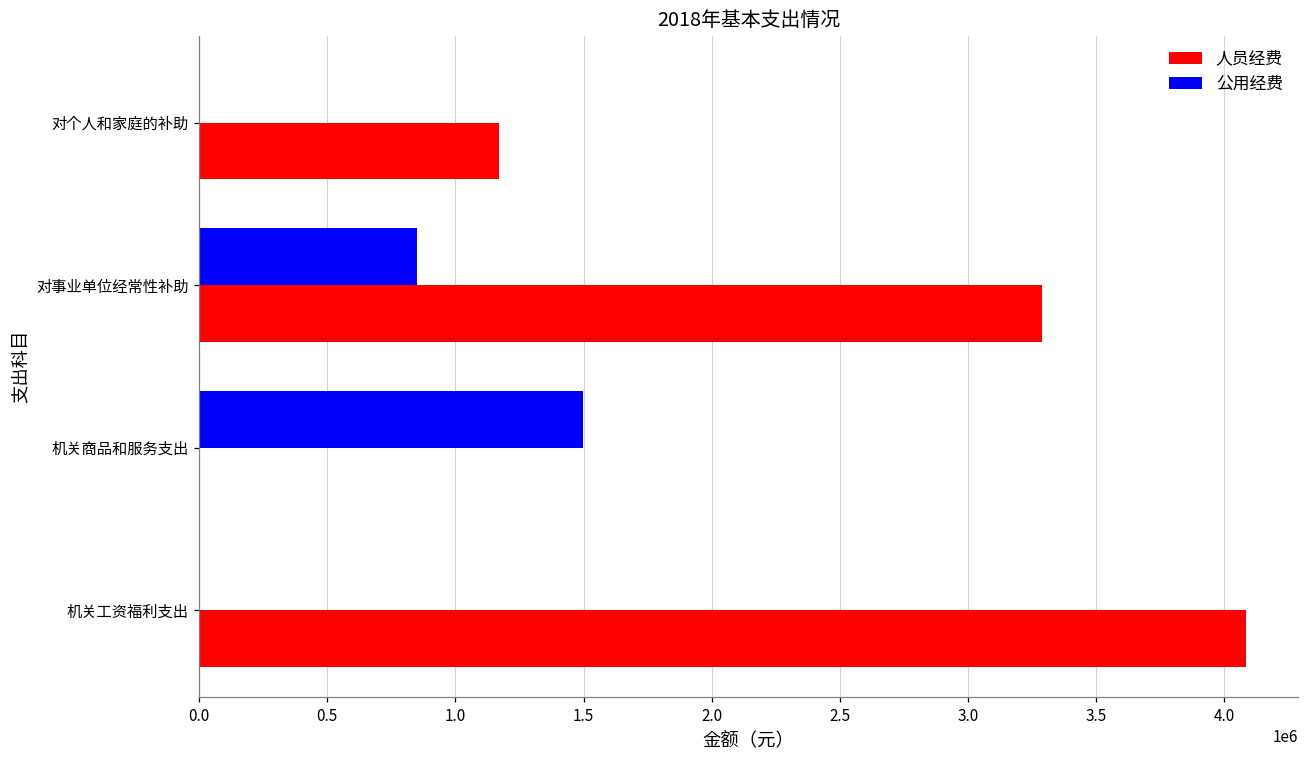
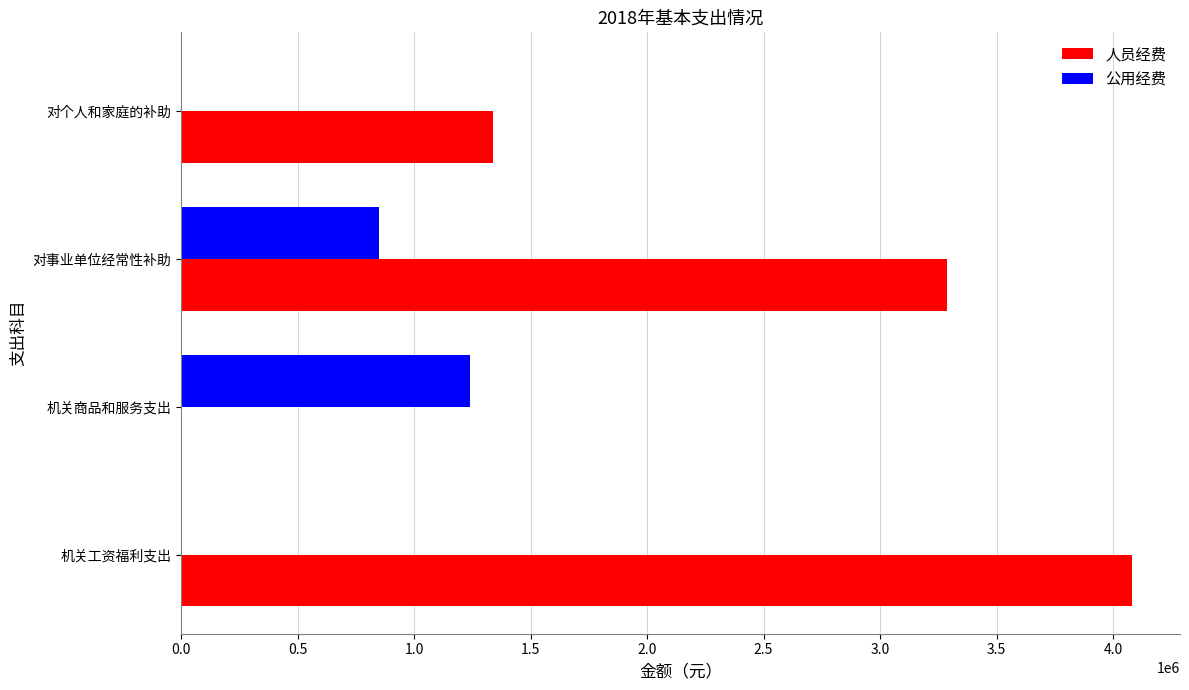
  {
    "人员经费": {
-     "对个人和家庭的补助": 1170000,
+     "对个人和家庭的补助": 1340000,
      "对事业单位经常性补助": 3290000,
      "机关商品和服务支出": 0,
      "机关工资福利支出": 4080000
    },
    "公用经费": {
      "对个人和家庭的补助": 0,
      "对事业单位经常性补助": 850000,
-     "机关商品和服务支出": 1500000,
+     "机关商品和服务支出": 1240000,
      "机关工资福利支出": 0
    }
  }
